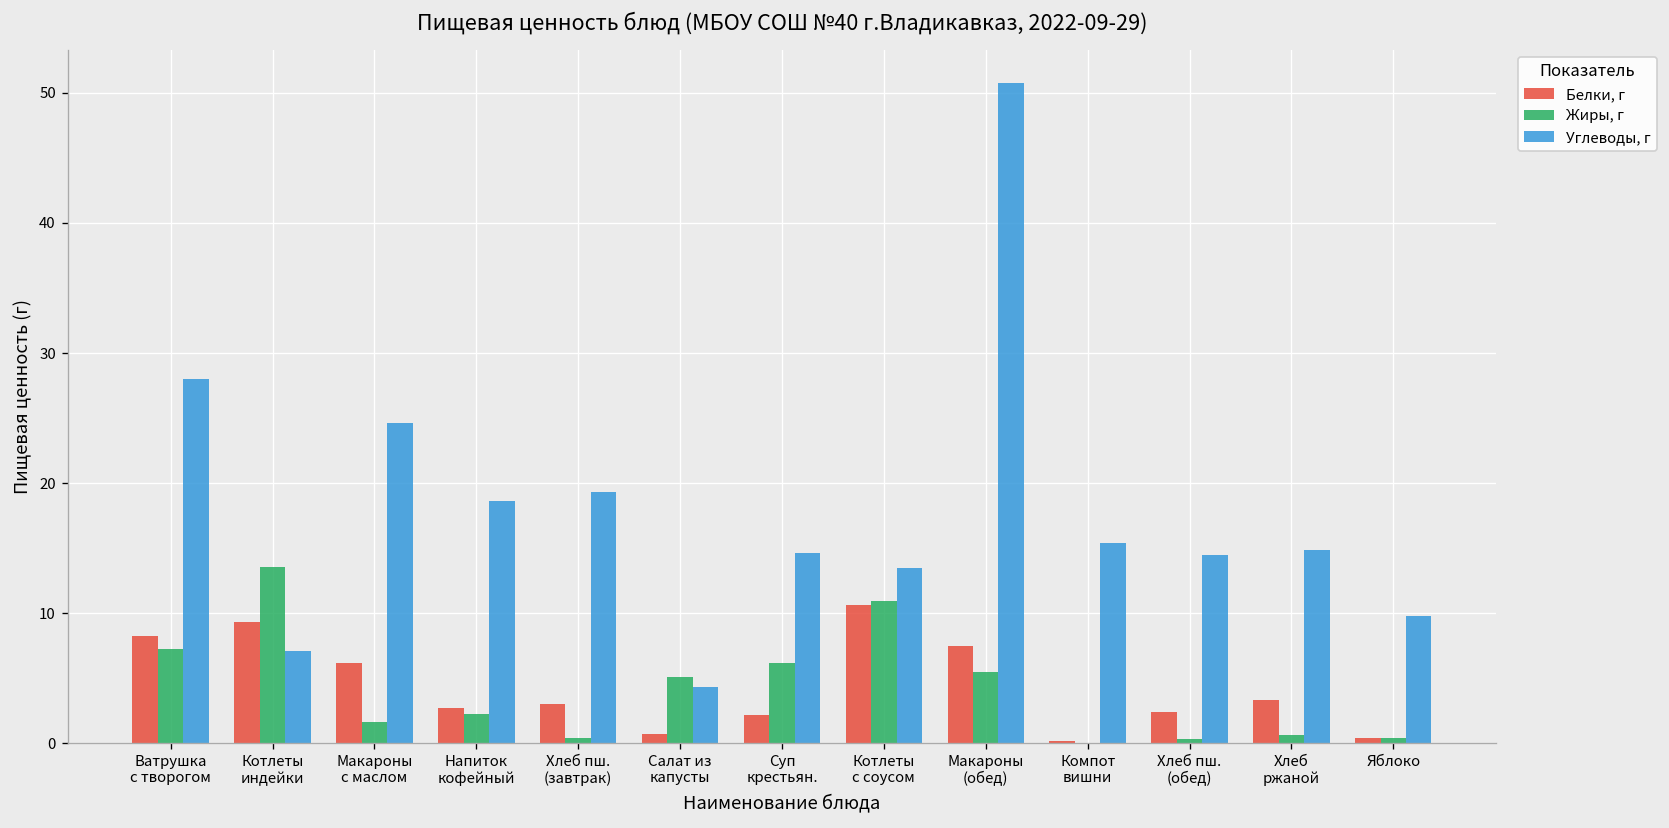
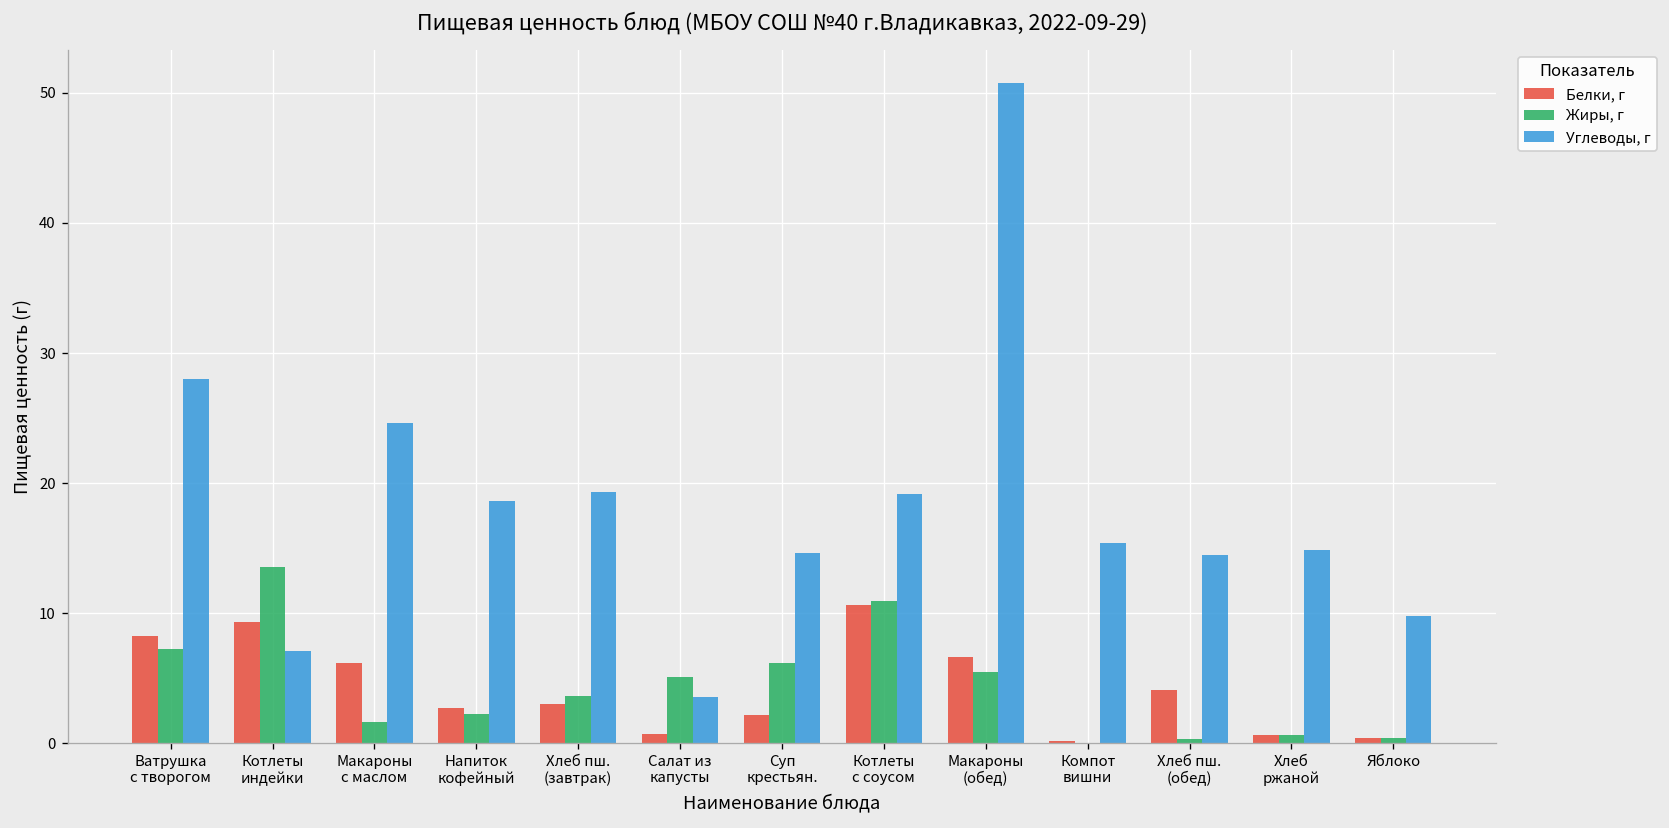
  {
    "Белки, г": {
      "Ватрушка с творогом": 8.3,
      "Котлеты индейки": 9.3,
      "Макароны с маслом": 6.2,
      "Напиток кофейный": 2.7,
      "Хлеб пш. (завтрак)": 3.0,
      "Салат из капусты": 0.8,
      "Суп крестьян.": 2.2,
      "Котлеты с соусом": 10.6,
-     "Макароны (обед)": 7.4,
-     "Хлеб пш. (обед)": 2.4,
-     "Хлеб ржаной": 3.3,
+     "Макароны (обед)": 6.6,
+     "Хлеб пш. (обед)": 4.1,
+     "Хлеб ржаной": 0.6,
      "Яблоко": 0.4
    },
    "Жиры, г": {
      "Ватрушка с творогом": 7.2,
      "Котлеты индейки": 13.6,
      "Макароны с маслом": 1.6,
      "Напиток кофейный": 2.3,
-     "Хлеб пш. (завтрак)": 0.4,
+     "Хлеб пш. (завтрак)": 3.6,
      "Салат из капусты": 5.1,
      "Суп крестьян.": 6.2,
      "Котлеты с соусом": 11.0,
      "Макароны (обед)": 5.5,
      "Хлеб пш. (обед)": 0.3,
      "Хлеб ржаной": 0.6,
      "Яблоко": 0.4
    },
    "Углеводы, г": {
      "Ватрушка с творогом": 28.0,
      "Котлеты индейки": 7.1,
      "Макароны с маслом": 24.6,
      "Напиток кофейный": 18.6,
      "Хлеб пш. (завтрак)": 19.3,
-     "Салат из капусты": 4.3,
+     "Салат из капусты": 3.6,
      "Суп крестьян.": 14.6,
-     "Котлеты с соусом": 13.5,
+     "Котлеты с соусом": 19.2,
      "Макароны (обед)": 50.8,
      "Компот вишни": 15.4,
      "Хлеб пш. (обед)": 14.5,
      "Хлеб ржаной": 14.8,
      "Яблоко": 9.8
    }
  }
